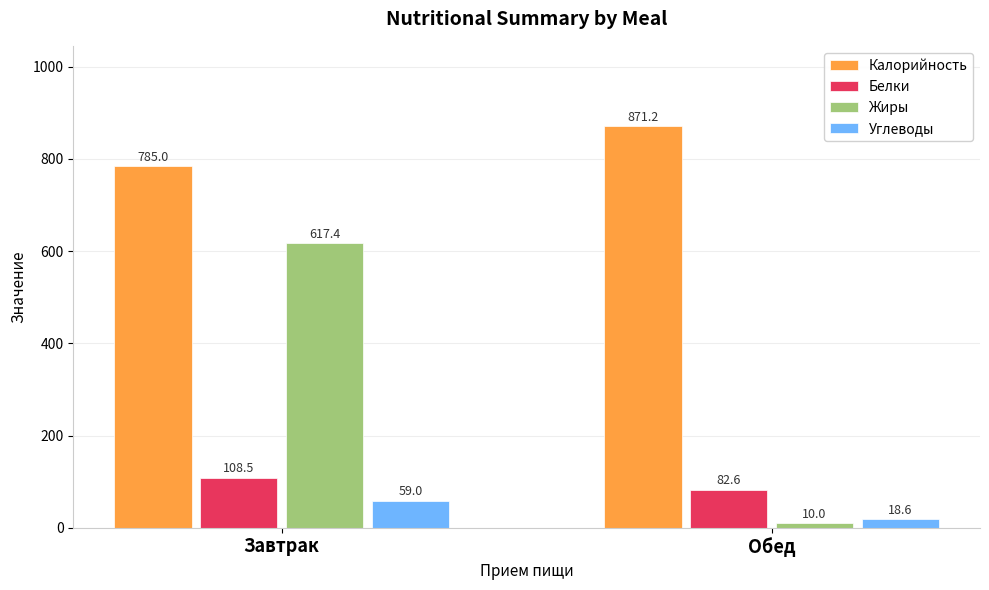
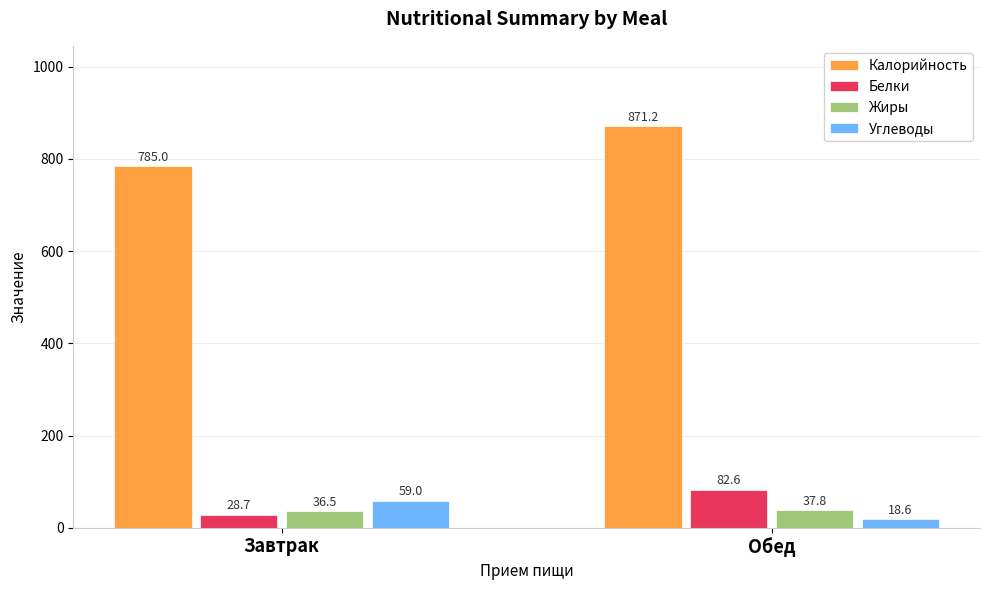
  {
    "Калорийность": {
      "Завтрак": 785.0,
      "Обед": 871.2
    },
    "Белки": {
-     "Завтрак": 108.5,
+     "Завтрак": 28.7,
      "Обед": 82.6
    },
    "Жиры": {
-     "Завтрак": 617.4,
-     "Обед": 10.0
+     "Завтрак": 36.5,
+     "Обед": 37.8
    },
    "Углеводы": {
      "Завтрак": 59.0,
      "Обед": 18.6
    }
  }
